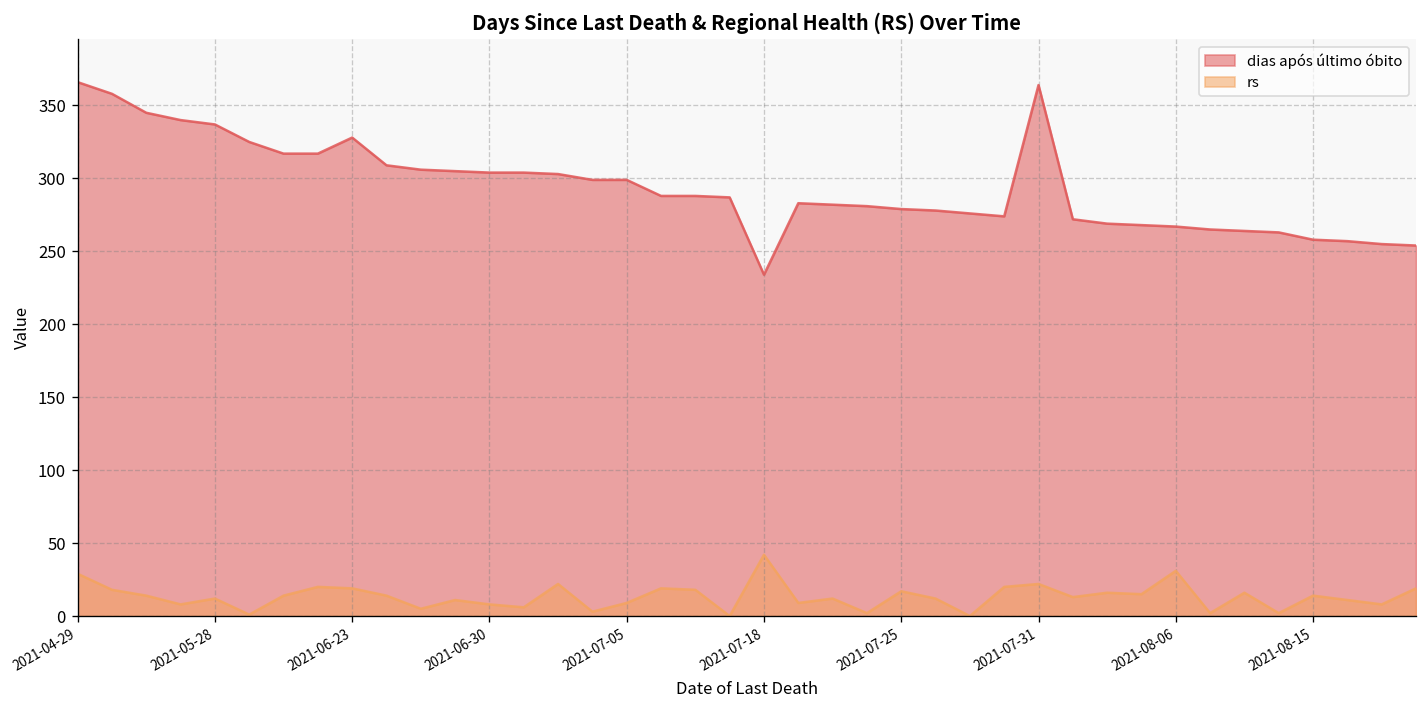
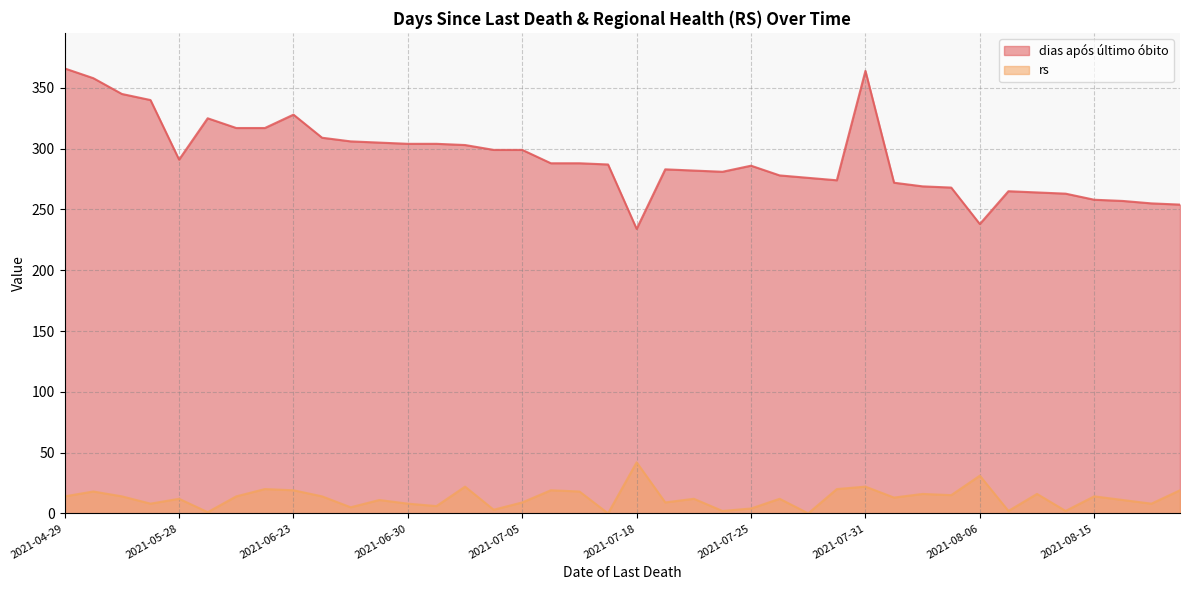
  {
    "dias após último óbito": {
      "2021-04-29": 366,
-     "2021-05-28": 337,
+     "2021-05-28": 291,
      "2021-06-23": 328,
      "2021-07-18": 234,
-     "2021-07-25": 279,
+     "2021-07-25": 286,
      "2021-07-31": 364,
-     "2021-08-06": 267,
+     "2021-08-06": 238,
      "2021-08-15": 258
    },
    "rs": {
-     "2021-04-29": 29,
+     "2021-04-29": 14,
      "2021-05-28": 12,
      "2021-06-23": 19,
      "2021-07-18": 42,
-     "2021-07-25": 17,
+     "2021-07-25": 4,
      "2021-07-31": 22,
      "2021-08-06": 31,
      "2021-08-15": 14
    }
  }
